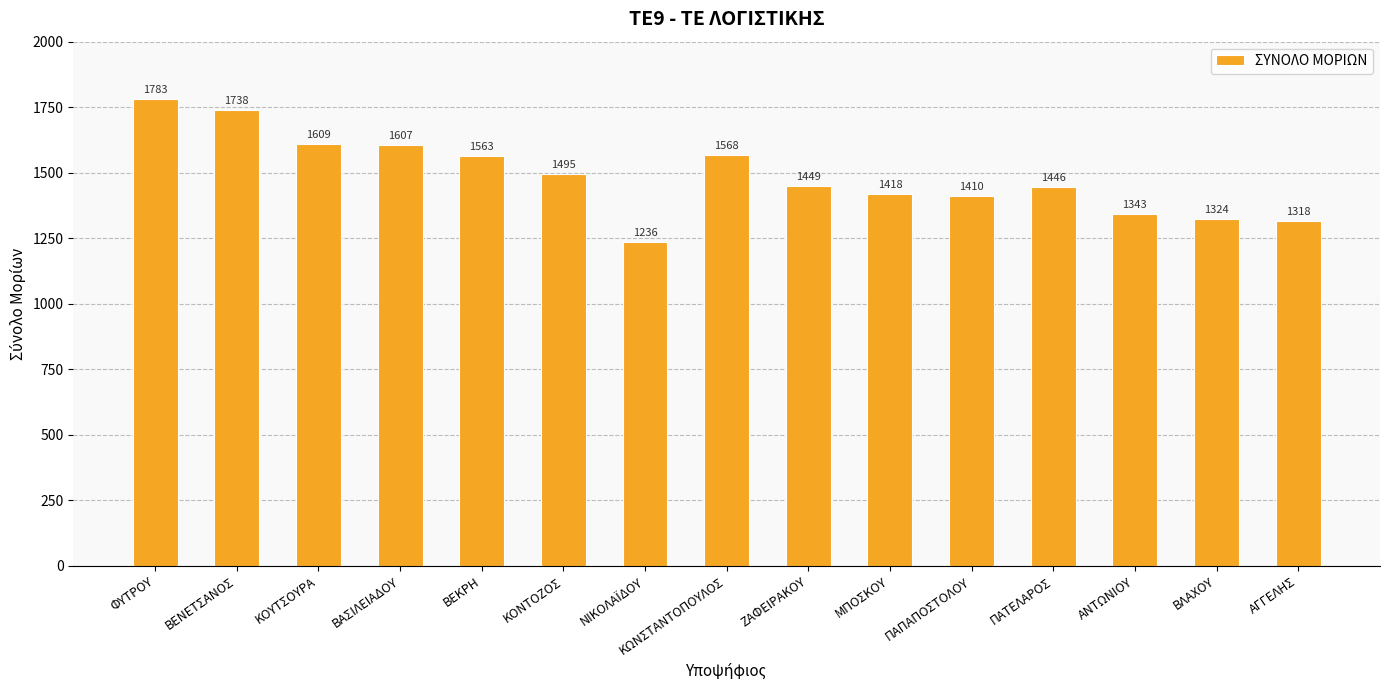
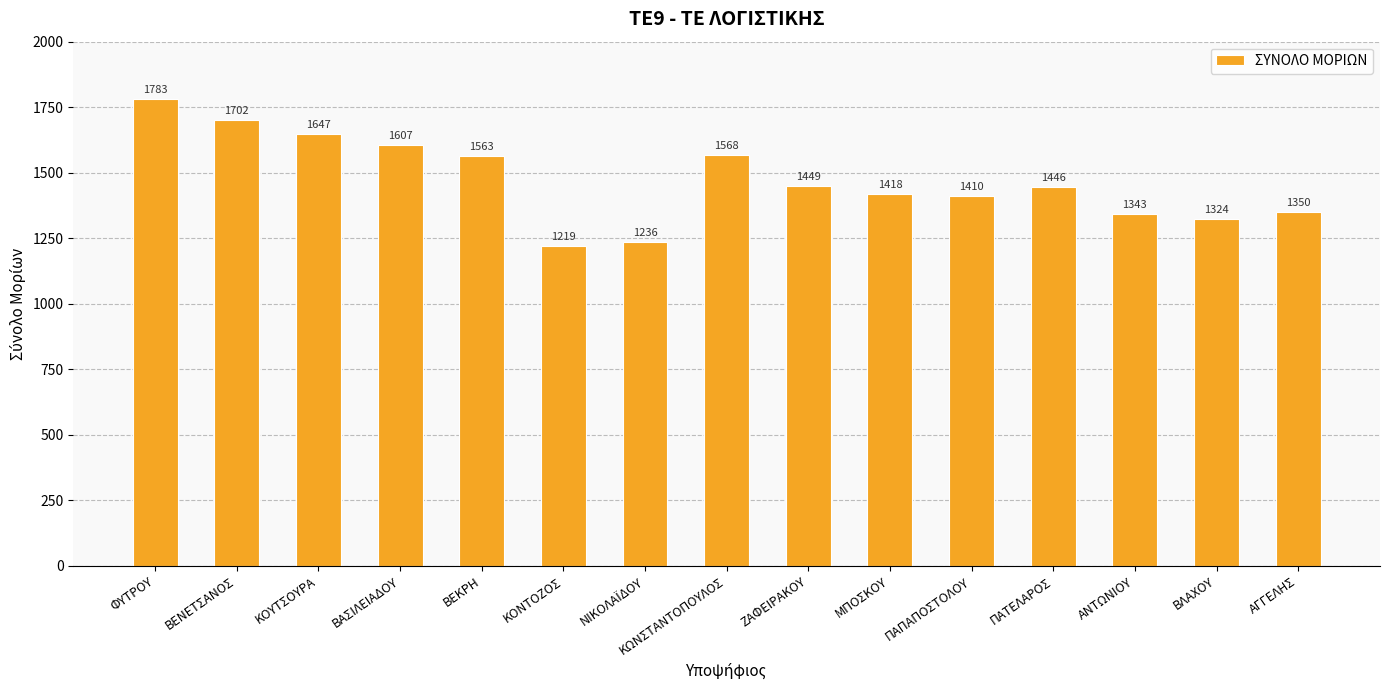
  {
    "ΦΥΤΡΟΥ": 1783,
-   "ΒΕΝΕΤΣΑΝΟΣ": 1738,
-   "ΚΟΥΤΣΟΥΡΑ": 1609,
+   "ΒΕΝΕΤΣΑΝΟΣ": 1702,
+   "ΚΟΥΤΣΟΥΡΑ": 1647,
    "ΒΑΣΙΛΕΙΑΔΟΥ": 1607,
    "ΒΕΚΡΗ": 1563,
-   "ΚΟΝΤΟΖΟΣ": 1495,
+   "ΚΟΝΤΟΖΟΣ": 1219,
    "ΝΙΚΟΛΑΪΔΟΥ": 1236,
    "ΚΩΝΣΤΑΝΤΟΠΟΥΛΟΣ": 1568,
    "ΖΑΦΕΙΡΑΚΟΥ": 1449,
    "ΜΠΟΣΚΟΥ": 1418,
    "ΠΑΠΑΠΟΣΤΟΛΟΥ": 1410,
    "ΠΑΤΕΛΑΡΟΣ": 1446,
    "ΑΝΤΩΝΙΟΥ": 1343,
    "ΒΛΑΧΟΥ": 1324,
-   "ΑΓΓΕΛΗΣ": 1318
+   "ΑΓΓΕΛΗΣ": 1350
  }
